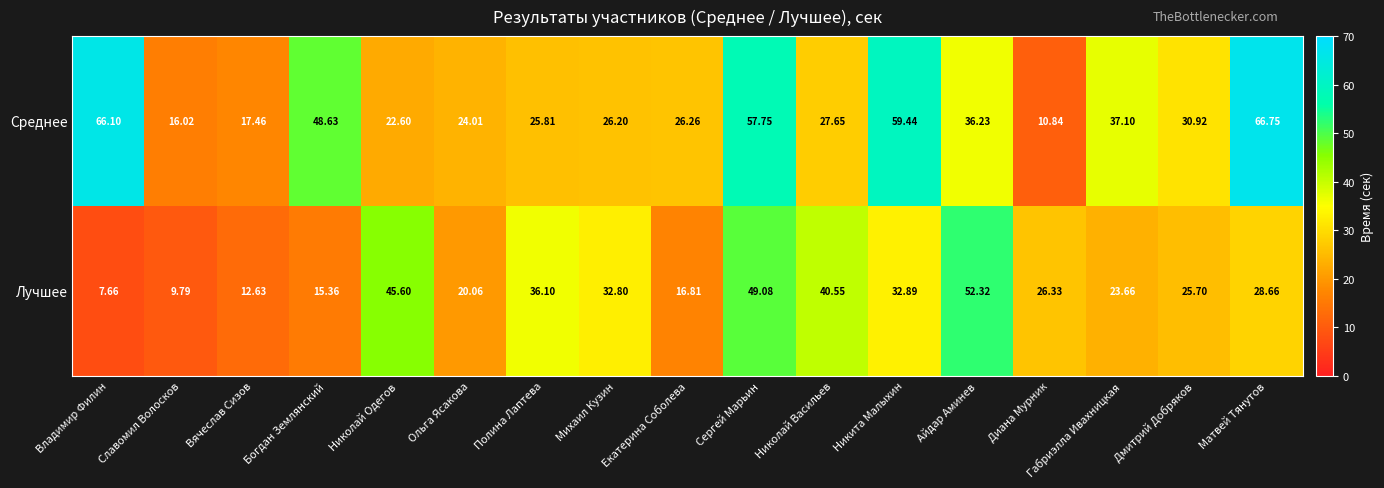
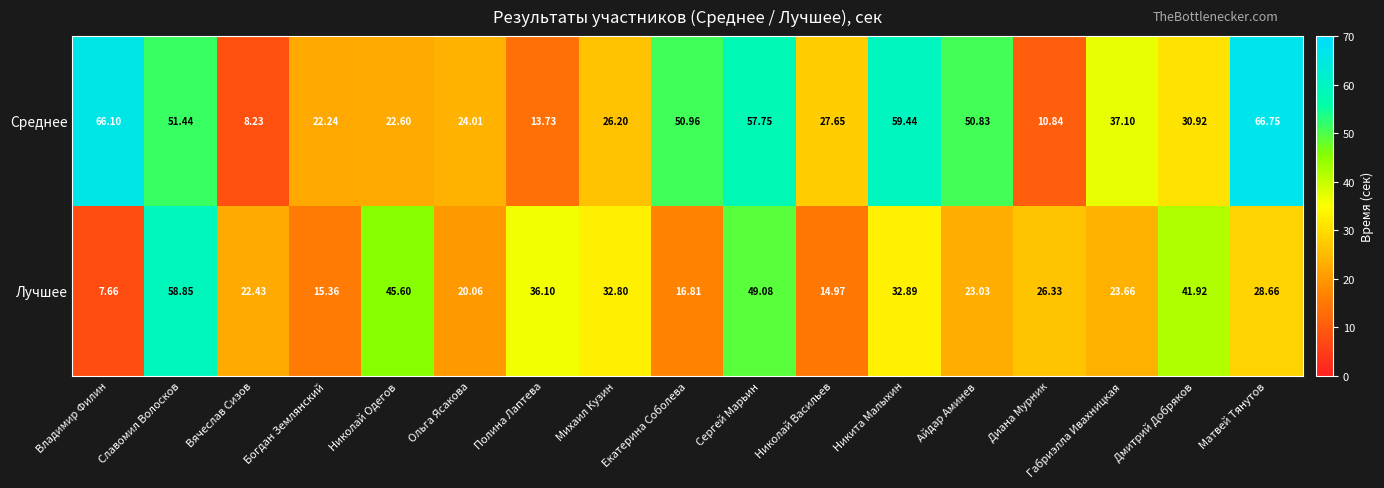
  {
    "Среднее": {
      "Владимир Филин": 66.10,
-     "Славомил Волосков": 16.02,
-     "Вячеслав Сизов": 17.46,
-     "Богдан Землянский": 48.63,
+     "Славомил Волосков": 51.44,
+     "Вячеслав Сизов": 8.23,
+     "Богдан Землянский": 22.24,
      "Николай Одегов": 22.60,
      "Ольга Ясакова": 24.01,
-     "Полина Лаптева": 25.81,
+     "Полина Лаптева": 13.73,
      "Михаил Кузин": 26.20,
-     "Екатерина Соболева": 26.26,
+     "Екатерина Соболева": 50.96,
      "Сергей Марьин": 57.75,
      "Николай Васильев": 27.65,
      "Никита Малыхин": 59.44,
-     "Айдар Аминев": 36.23,
+     "Айдар Аминев": 50.83,
      "Диана Мурник": 10.84,
      "Габриэлла Ивахницкая": 37.10,
      "Дмитрий Добряков": 30.92,
      "Матвей Тянутов": 66.75
    },
    "Лучшее": {
      "Владимир Филин": 7.66,
-     "Славомил Волосков": 9.79,
-     "Вячеслав Сизов": 12.63,
+     "Славомил Волосков": 58.85,
+     "Вячеслав Сизов": 22.43,
      "Богдан Землянский": 15.36,
      "Николай Одегов": 45.60,
      "Ольга Ясакова": 20.06,
      "Полина Лаптева": 36.10,
      "Михаил Кузин": 32.80,
      "Екатерина Соболева": 16.81,
      "Сергей Марьин": 49.08,
-     "Николай Васильев": 40.55,
+     "Николай Васильев": 14.97,
      "Никита Малыхин": 32.89,
-     "Айдар Аминев": 52.32,
+     "Айдар Аминев": 23.03,
      "Диана Мурник": 26.33,
      "Габриэлла Ивахницкая": 23.66,
-     "Дмитрий Добряков": 25.70,
+     "Дмитрий Добряков": 41.92,
      "Матвей Тянутов": 28.66
    }
  }
